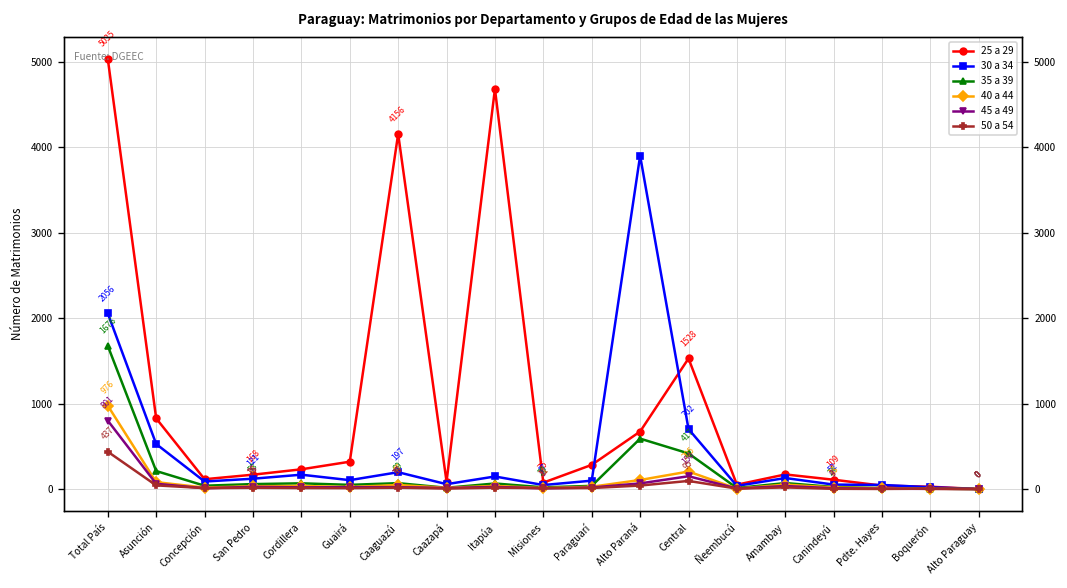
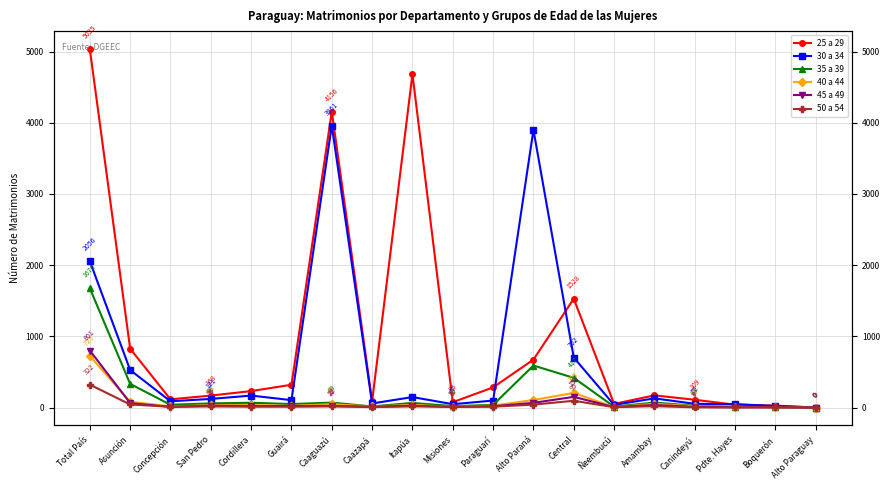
  {
    "25 a 29": {
      "Total País": 5035,
      "Caaguazú": 4156,
      "Central": 1528
    },
    "30 a 34": {
      "Total País": 2056,
-     "Caaguazú": 197,
+     "Caaguazú": 3961,
      "Central": 702
    },
    "35 a 39": {
-     "Asunción": 200,
+     "Asunción": 300,
      "Alto Paraná": 600
    },
    "40 a 44": {
-     "Total País": 976
+     "Total País": 725
    },
    "50 a 54": {
-     "Total País": 437
+     "Total País": 322
    }
  }
